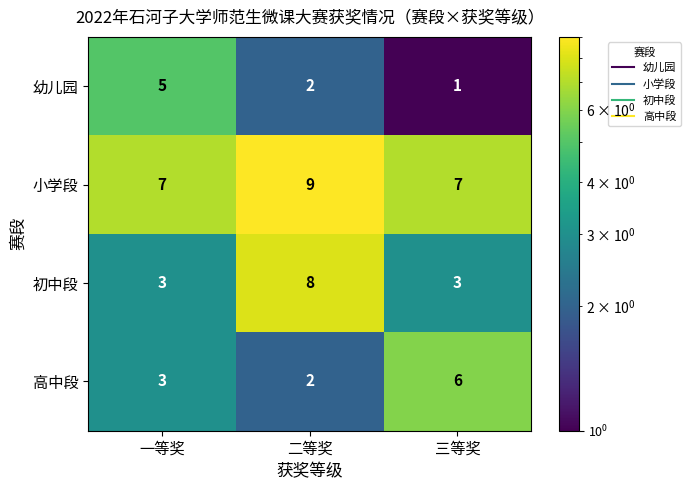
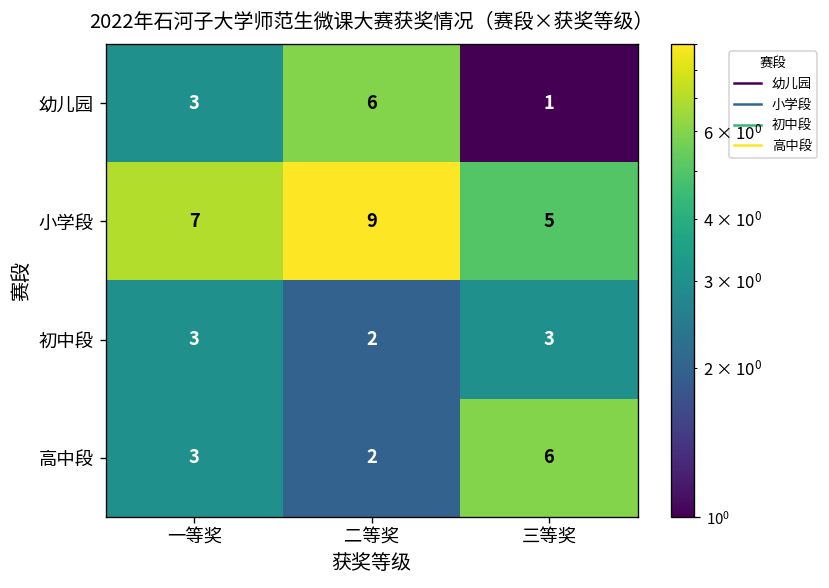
  {
    "幼儿园": {
-     "一等奖": 5,
-     "二等奖": 2,
+     "一等奖": 3,
+     "二等奖": 6,
      "三等奖": 1
    },
    "小学段": {
      "一等奖": 7,
      "二等奖": 9,
-     "三等奖": 7
+     "三等奖": 5
    },
    "初中段": {
      "一等奖": 3,
-     "二等奖": 8,
+     "二等奖": 2,
      "三等奖": 3
    },
    "高中段": {
      "一等奖": 3,
      "二等奖": 2,
      "三等奖": 6
    }
  }
